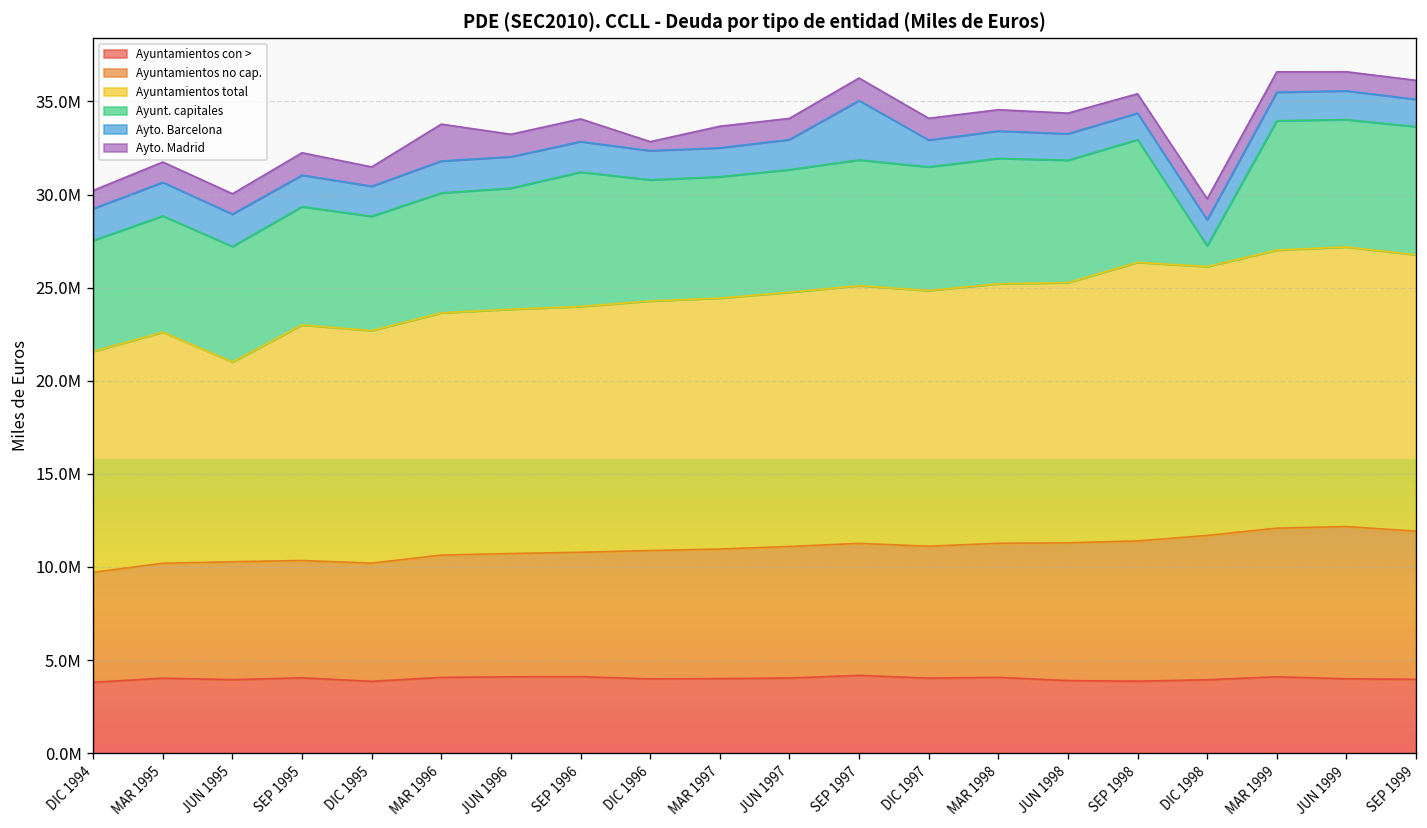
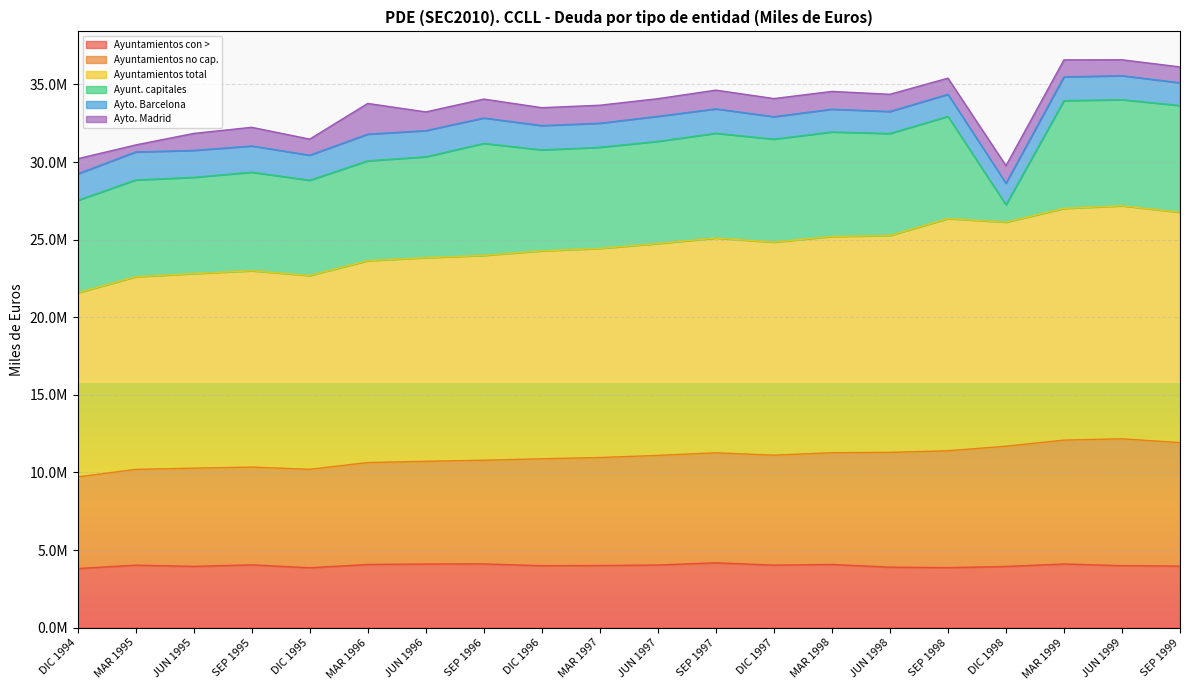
  {
    "Ayuntamientos total": {
      "DIC 1994": 11900000,
      "MAR 1995": 12400000,
-     "JUN 1995": 10700000,
+     "JUN 1995": 12500000,
      "SEP 1995": 12700000,
      "DIC 1995": 12500000,
      "MAR 1996": 13000000,
      "JUN 1996": 13100000,
      "SEP 1996": 13200000,
      "DIC 1996": 13400000,
      "MAR 1997": 13500000,
      "JUN 1997": 13600000,
      "SEP 1997": 13800000,
      "DIC 1997": 13700000,
      "MAR 1998": 13900000,
      "JUN 1998": 14000000,
      "SEP 1998": 15000000,
      "DIC 1998": 14400000,
      "MAR 1999": 14900000,
      "JUN 1999": 15000000,
      "SEP 1999": 14800000
    },
    "Ayunt. capitales": {
      "DIC 1994": 6000000,
      "MAR 1995": 6200000,
      "JUN 1995": 6200000,
      "SEP 1995": 6400000,
      "DIC 1995": 6100000,
      "MAR 1996": 6400000,
      "JUN 1996": 6500000,
      "SEP 1996": 7200000,
      "DIC 1996": 6500000,
      "MAR 1997": 6500000,
      "JUN 1997": 6600000,
      "SEP 1997": 6800000,
      "DIC 1997": 6600000,
      "MAR 1998": 6700000,
      "JUN 1998": 6600000,
      "SEP 1998": 6600000,
      "DIC 1998": 1100000,
      "MAR 1999": 6900000,
      "JUN 1999": 6800000,
      "SEP 1999": 6900000
    },
    "Ayto. Barcelona": {
      "DIC 1994": 1700000,
      "MAR 1995": 1800000,
      "JUN 1995": 1700000,
      "SEP 1995": 1700000,
      "DIC 1995": 1600000,
      "MAR 1996": 1700000,
      "JUN 1996": 1700000,
      "SEP 1996": 1600000,
      "DIC 1996": 1600000,
      "MAR 1997": 1600000,
      "JUN 1997": 1600000,
-     "SEP 1997": 3200000,
+     "SEP 1997": 1600000,
      "DIC 1997": 1400000,
      "MAR 1998": 1500000,
      "JUN 1998": 1400000,
      "SEP 1998": 1400000,
      "DIC 1998": 1400000,
      "MAR 1999": 1500000,
      "JUN 1999": 1500000,
      "SEP 1999": 1500000
    },
    "Ayto. Madrid": {
      "DIC 1994": 1000000,
-     "MAR 1995": 1100000,
+     "MAR 1995": 500000,
      "JUN 1995": 1100000,
      "SEP 1995": 1200000,
      "DIC 1995": 1000000,
      "MAR 1996": 2000000,
      "JUN 1996": 1200000,
      "SEP 1996": 1200000,
-     "DIC 1996": 500000,
+     "DIC 1996": 1200000,
      "MAR 1997": 1200000,
      "JUN 1997": 1100000,
      "SEP 1997": 1200000,
      "DIC 1997": 1200000,
      "MAR 1998": 1100000,
      "JUN 1998": 1100000,
      "SEP 1998": 1000000,
      "DIC 1998": 1100000,
      "MAR 1999": 1100000,
      "JUN 1999": 1000000,
      "SEP 1999": 1000000
    }
  }
